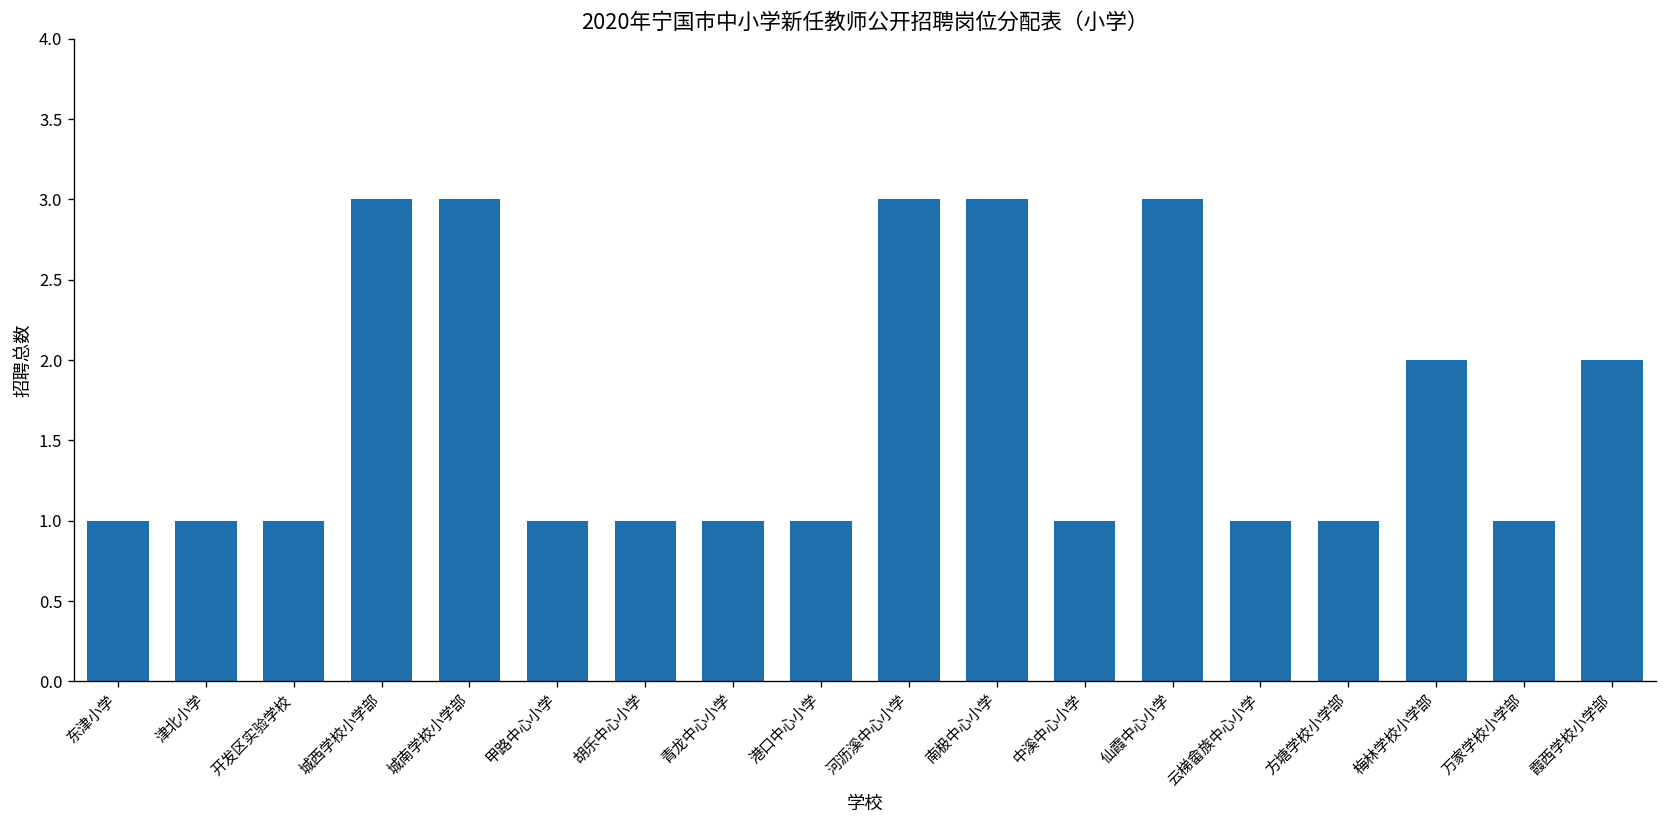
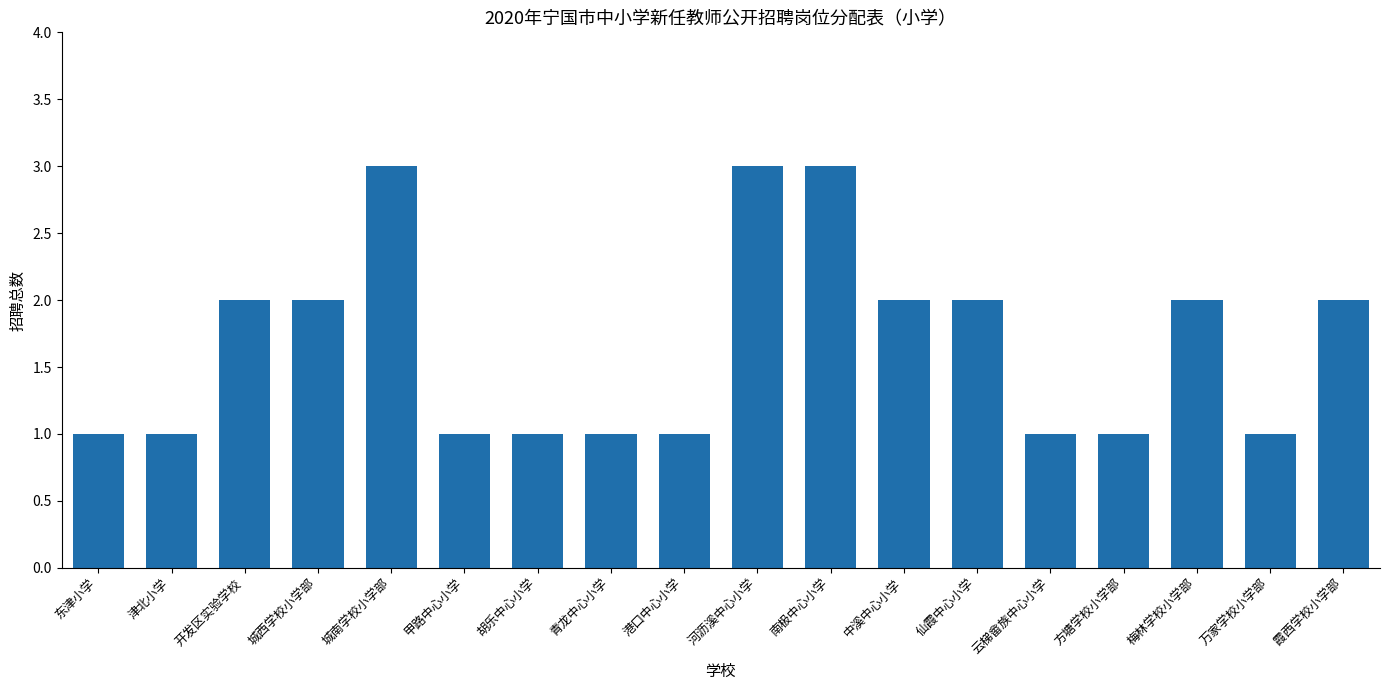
  {
    "东津小学": 1,
    "津北小学": 1,
-   "开发区实验学校": 1,
-   "城西学校小学部": 3,
+   "开发区实验学校": 2,
+   "城西学校小学部": 2,
    "城南学校小学部": 3,
    "甲路中心小学": 1,
    "胡乐中心小学": 1,
    "青龙中心小学": 1,
    "港口中心小学": 1,
    "河沥溪中心小学": 3,
    "南极中心小学": 3,
-   "中溪中心小学": 1,
-   "仙霞中心小学": 3,
+   "中溪中心小学": 2,
+   "仙霞中心小学": 2,
    "云梯畲族中心小学": 1,
    "方塘学校小学部": 1,
    "梅林学校小学部": 2,
    "万家学校小学部": 1,
    "霞西学校小学部": 2
  }
